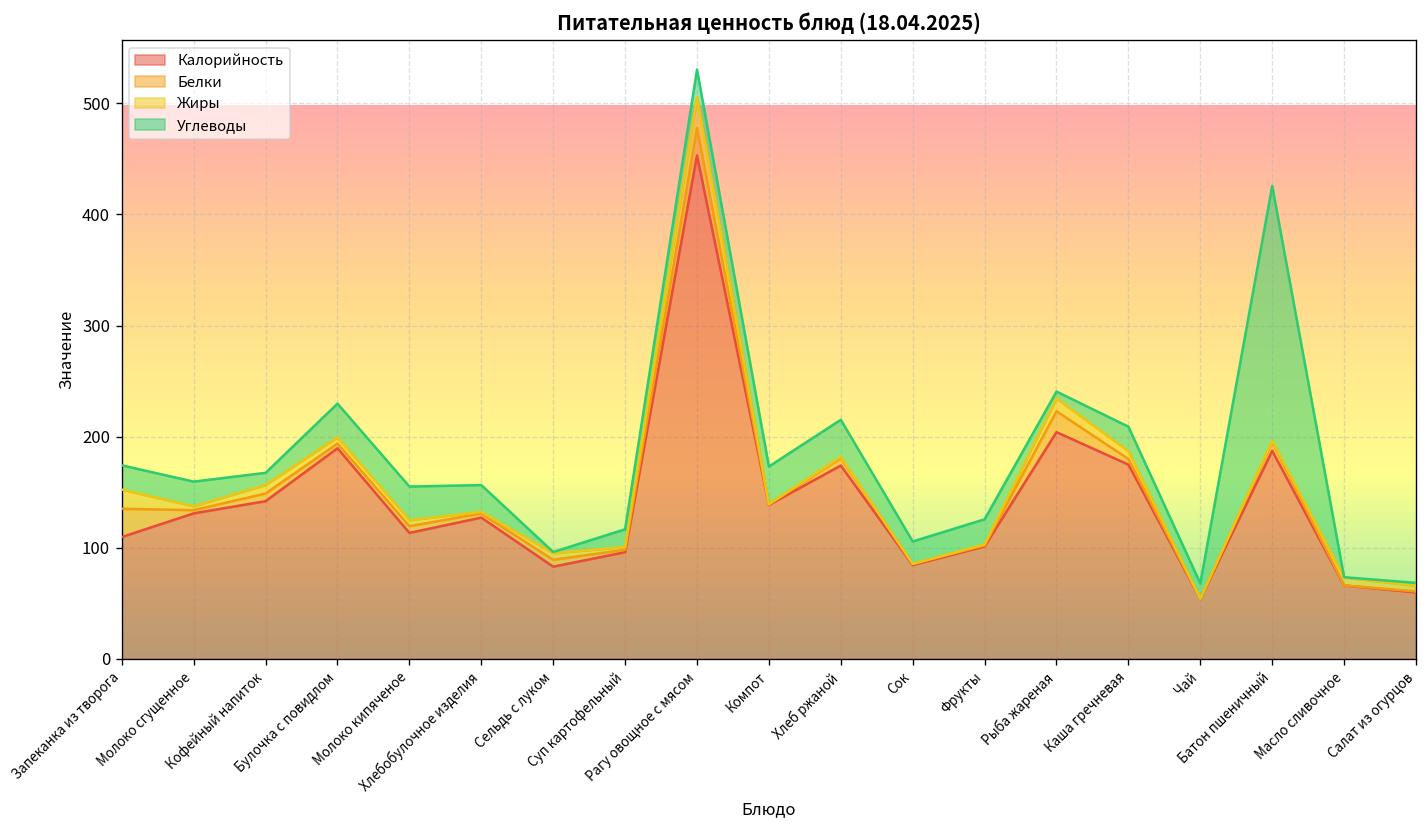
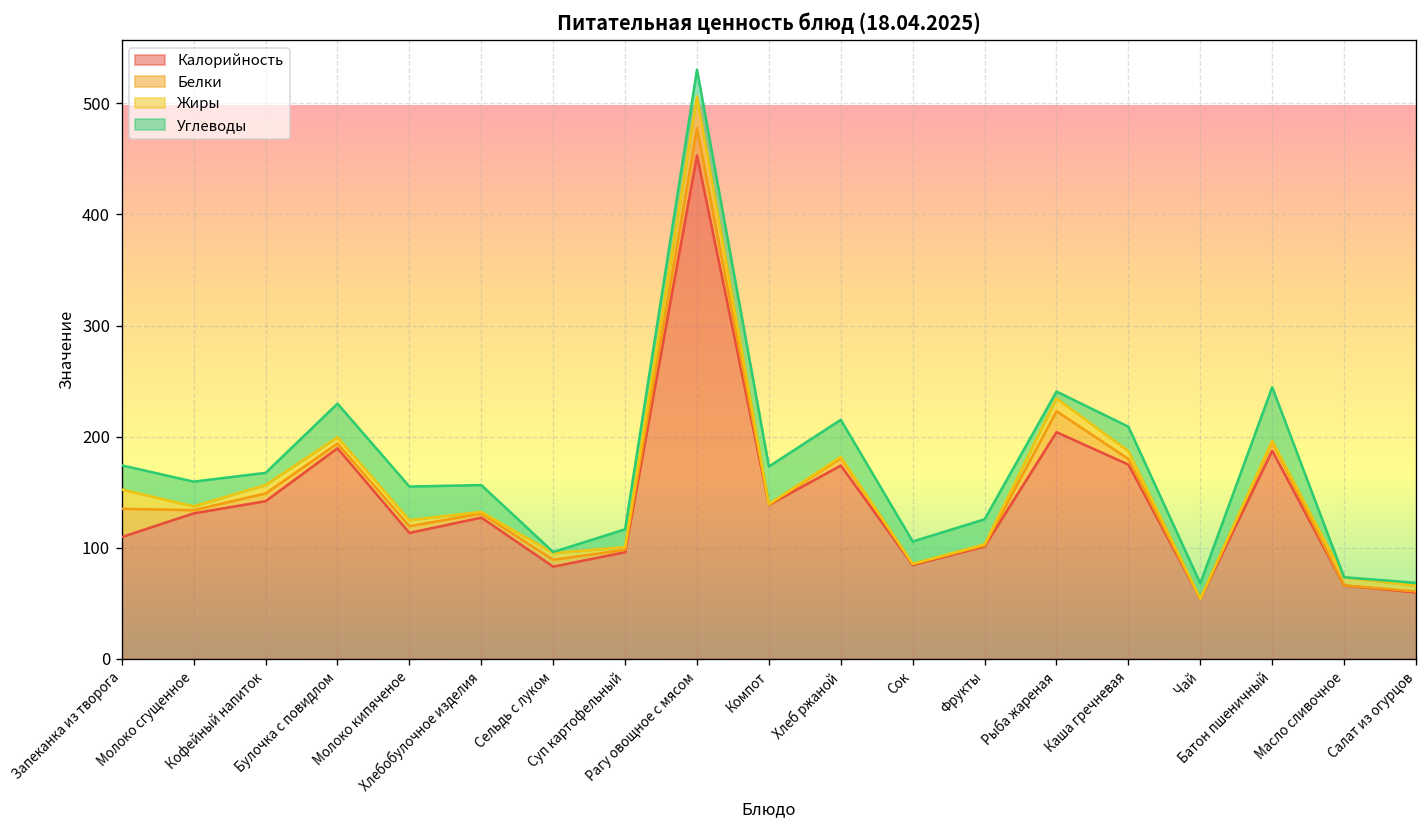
  {
    "Калорийность": {
      "Запеканка из творога": 110,
      "Молоко сгущенное": 130,
      "Кофейный напиток": 140,
      "Булочка с повидлом": 190,
      "Молоко кипяченое": 110,
      "Хлебобулочное изделия": 130,
      "Сельдь с луком": 80,
      "Рагу овощное с мясом": 450,
      "Хлеб ржаной": 170,
      "Рыба жареная": 200,
      "Каша гречневая": 170,
      "Батон пшеничный": 190
    },
    "Углеводы": {
      "Запеканка из творога": 20,
      "Молоко сгущенное": 20,
      "Кофейный напиток": 10,
      "Булочка с повидлом": 30,
      "Молоко кипяченое": 30,
      "Хлебобулочное изделия": 20,
      "Суп картофельный": 20,
      "Рагу овощное с мясом": 20,
      "Компот": 30,
      "Хлеб ржаной": 30,
      "Сок": 20,
      "Фрукты": 20,
      "Рыба жареная": 10,
      "Каша гречневая": 20,
      "Чай": 10,
-     "Батон пшеничный": 230
+     "Батон пшеничный": 50
    }
  }
